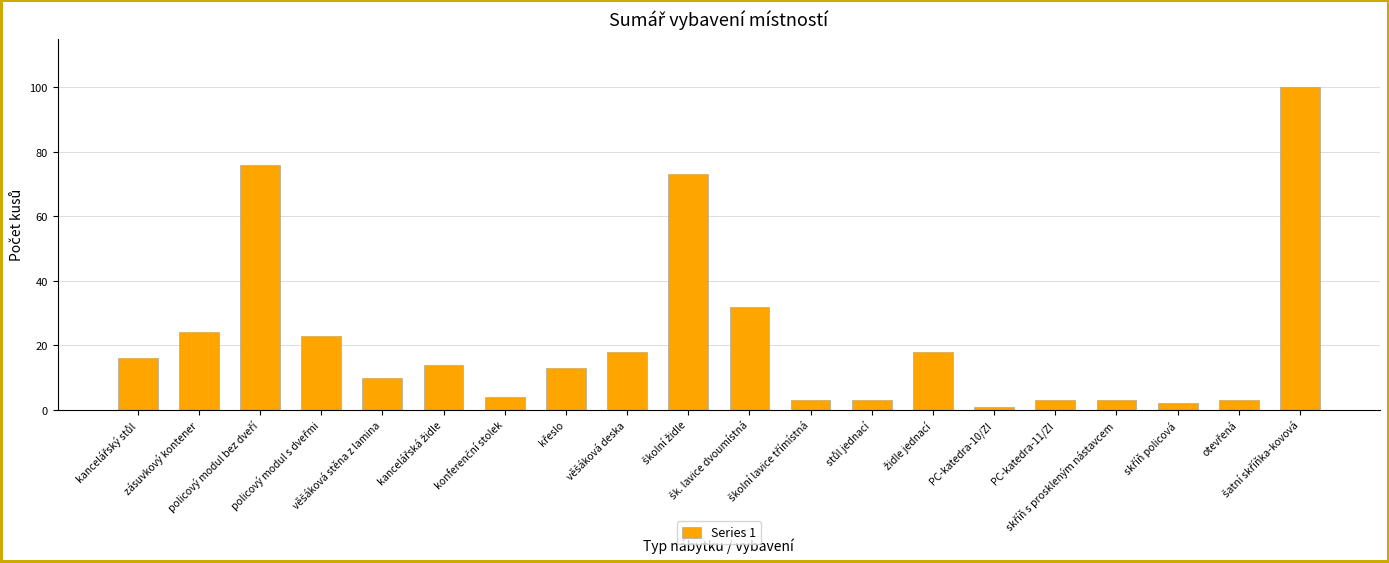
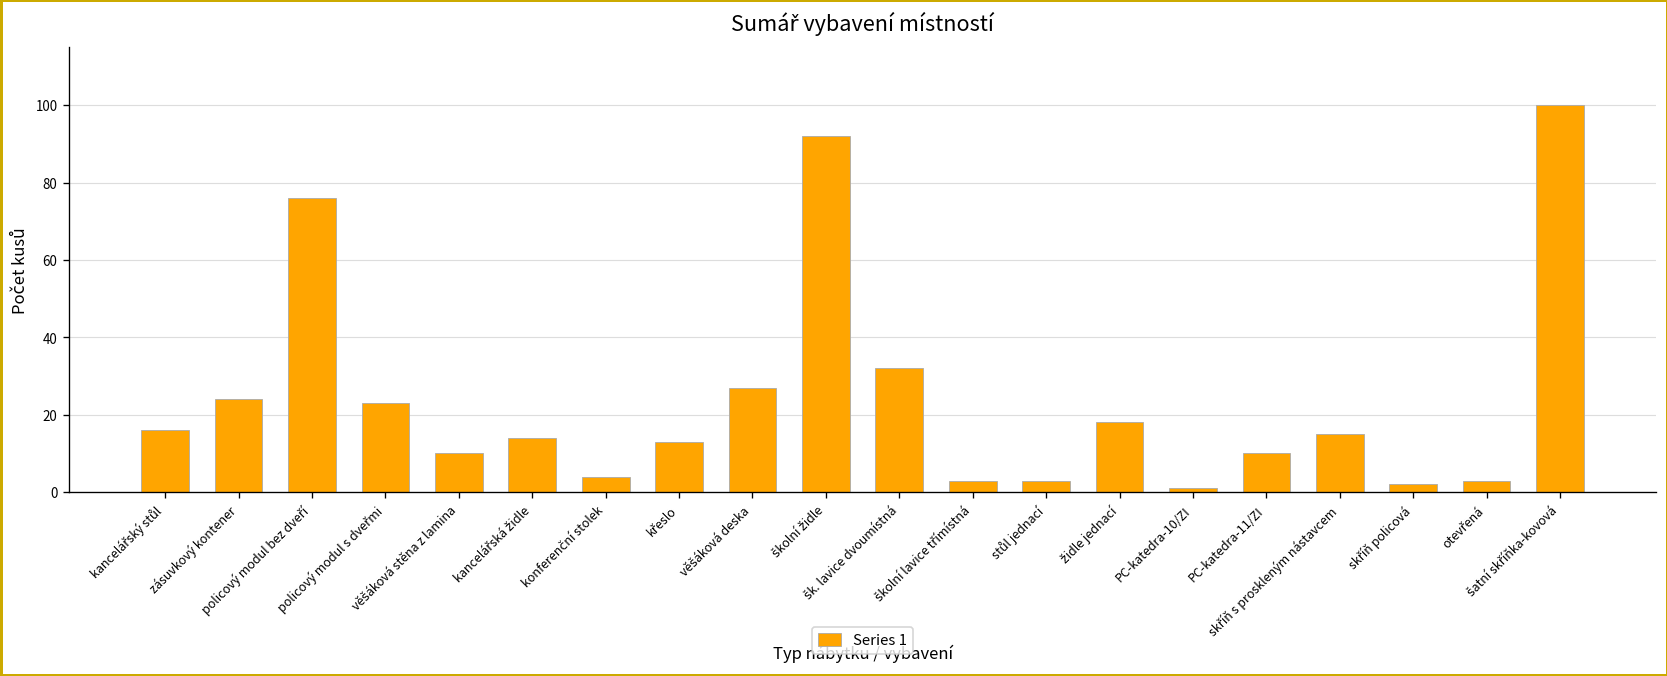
  {
    "kancelářský stůl": 16,
    "zásuvkový kontener": 24,
    "policový modul bez dveří": 76,
    "policový modul s dveřmi": 23,
    "věšáková stěna z lamina": 10,
    "kancelářská židle": 14,
    "konferenční stolek": 4,
    "křeslo": 13,
-   "věšáková deska": 18,
-   "školní židle": 73,
+   "věšáková deska": 27,
+   "školní židle": 92,
    "šk. lavice dvoumístná": 32,
    "školní lavice třímístná": 3,
    "stůl jednací": 3,
    "židle jednací": 18,
    "PC-katedra-10/ZI": 1,
-   "PC-katedra-11/ZI": 3,
-   "skříň s proskleným nástavcem": 3,
+   "PC-katedra-11/ZI": 10,
+   "skříň s proskleným nástavcem": 15,
    "skříň policová": 2,
    "otevřená": 3,
    "šatní skříňka-kovová": 100
  }
